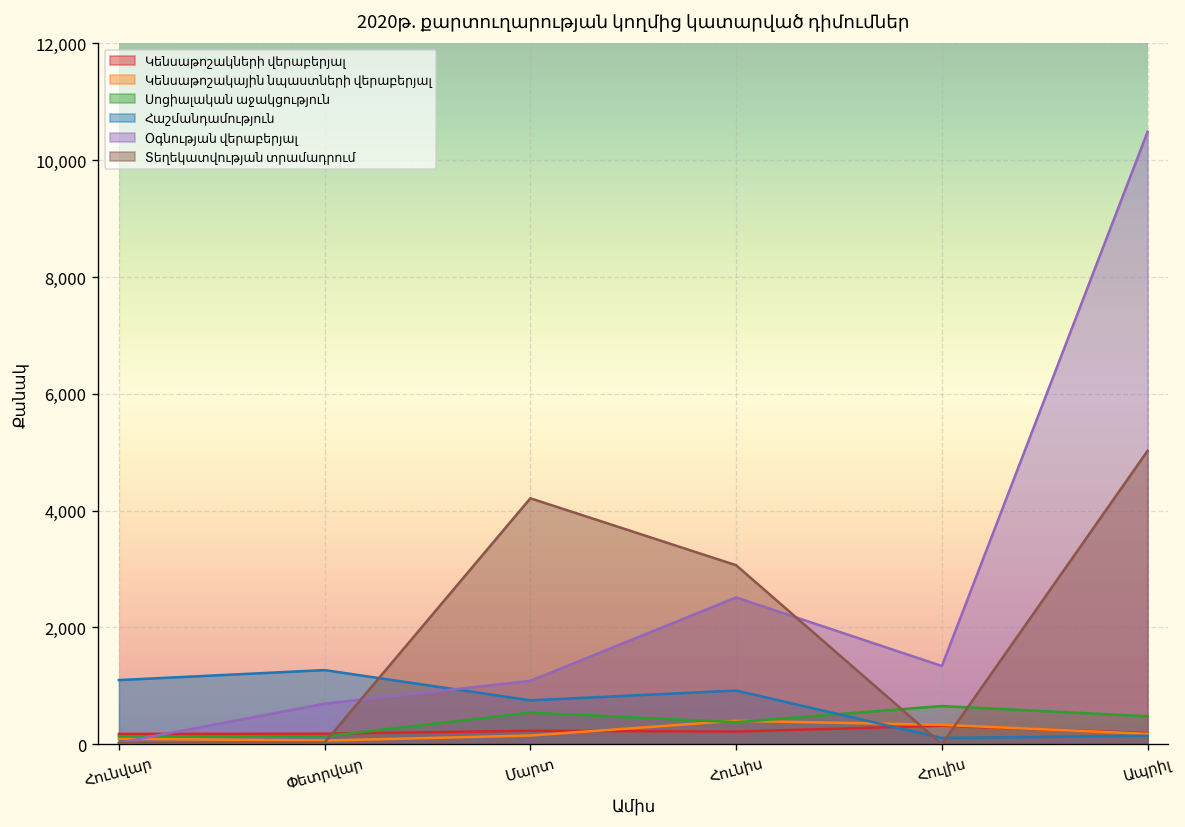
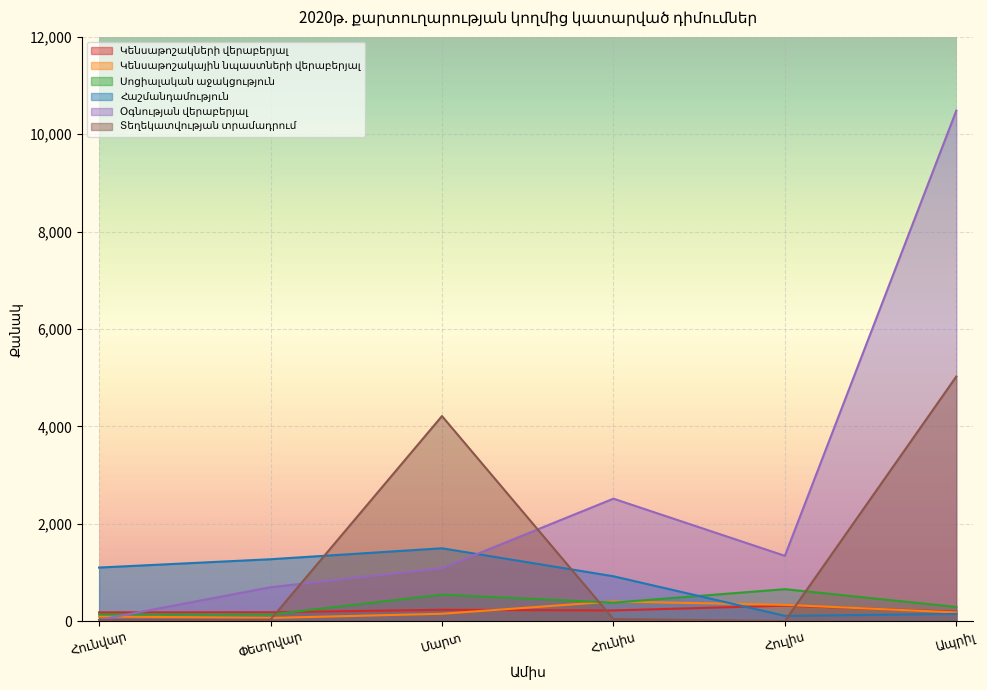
  {
    "Կենսաթոշակների վերաբերյալ": {
      "Մարտ": "200",
      "Հունիս": "200"
    },
    "Կենսաթոշակային նպաստների վերաբերյալ": {
      "Մարտ": "200"
    },
    "Սոցիալական աջակցություն": {
      "Մարտ": "500",
      "Հուլիս": "700",
-     "Ապրիլ": "500"
+     "Ապրիլ": "300"
    },
    "Հաշմանդամություն": {
      "Հունվար": "1,100",
      "Փետրվար": "1,300",
-     "Մարտ": "800",
+     "Մարտ": "1,500",
      "Հունիս": "900",
      "Հուլիս": "100"
    },
    "Օգնության վերաբերյալ": {
      "Փետրվար": "700",
      "Մարտ": "1,100",
      "Հունիս": "2,500",
      "Հուլիս": "1,300",
      "Ապրիլ": "10,500"
    },
    "Տեղեկատվության տրամադրում": {
      "Մարտ": "4,200",
-     "Հունիս": "3,100",
+     "Հունիս": "0",
      "Հուլիս": "0",
      "Ապրիլ": "5,000"
    }
  }
